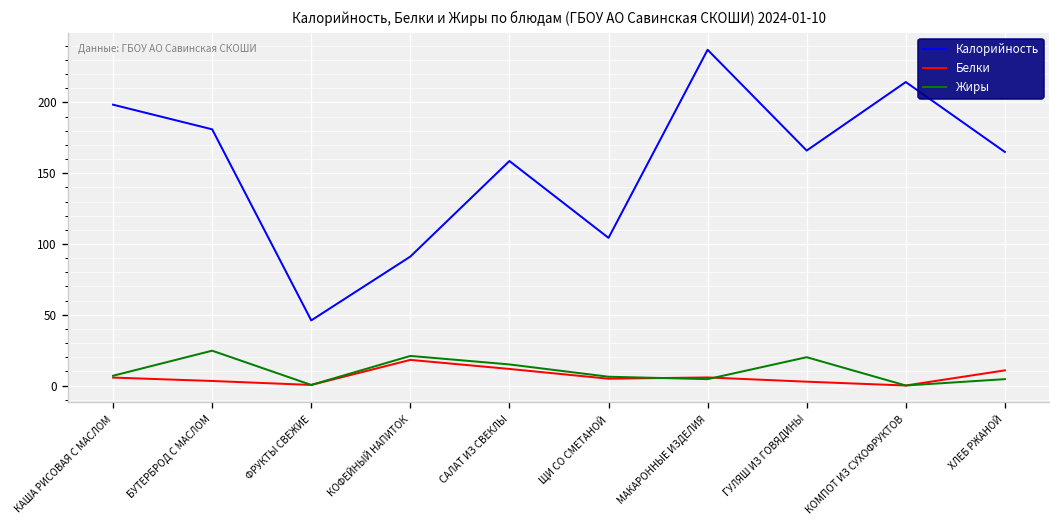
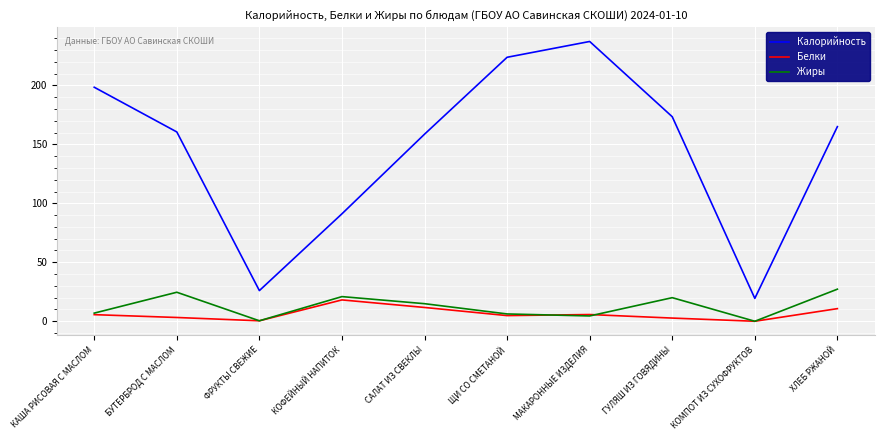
  {
    "Калорийность": {
      "КАША РИСОВАЯ С МАСЛОМ": 198,
-     "БУТЕРБРОД С МАСЛОМ": 181,
-     "ФРУКТЫ СВЕЖИЕ": 46,
+     "БУТЕРБРОД С МАСЛОМ": 161,
+     "ФРУКТЫ СВЕЖИЕ": 26,
      "КОФЕЙНЫЙ НАПИТОК": 91,
      "САЛАТ ИЗ СВЕКЛЫ": 159,
-     "ЩИ СО СМЕТАНОЙ": 104,
+     "ЩИ СО СМЕТАНОЙ": 224,
      "МАКАРОННЫЕ ИЗДЕЛИЯ": 237,
-     "ГУЛЯШ ИЗ ГОВЯДИНЫ": 166,
-     "КОМПОТ ИЗ СУХОФРУКТОВ": 214,
+     "ГУЛЯШ ИЗ ГОВЯДИНЫ": 173,
+     "КОМПОТ ИЗ СУХОФРУКТОВ": 19,
      "ХЛЕБ РЖАНОЙ": 165
    },
    "Белки": {
      "БУТЕРБРОД С МАСЛОМ": 3,
      "КОФЕЙНЫЙ НАПИТОК": 18,
      "САЛАТ ИЗ СВЕКЛЫ": 12,
      "ГУЛЯШ ИЗ ГОВЯДИНЫ": 3,
      "ХЛЕБ РЖАНОЙ": 11
    },
    "Жиры": {
      "БУТЕРБРОД С МАСЛОМ": 25,
      "КОФЕЙНЫЙ НАПИТОК": 21,
      "САЛАТ ИЗ СВЕКЛЫ": 15,
      "ГУЛЯШ ИЗ ГОВЯДИНЫ": 20,
-     "ХЛЕБ РЖАНОЙ": 5
+     "ХЛЕБ РЖАНОЙ": 27
    }
  }
